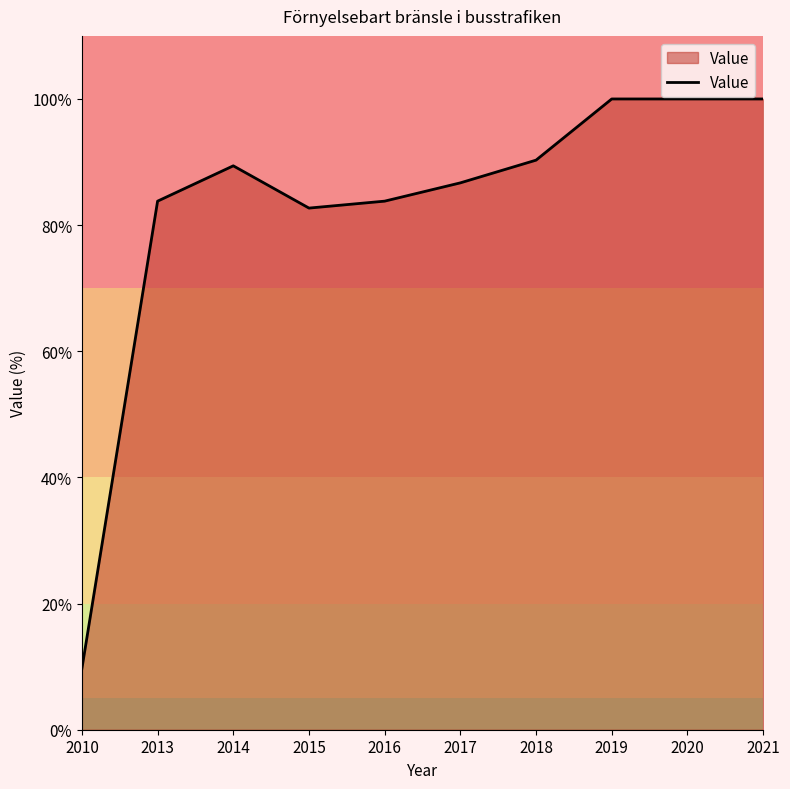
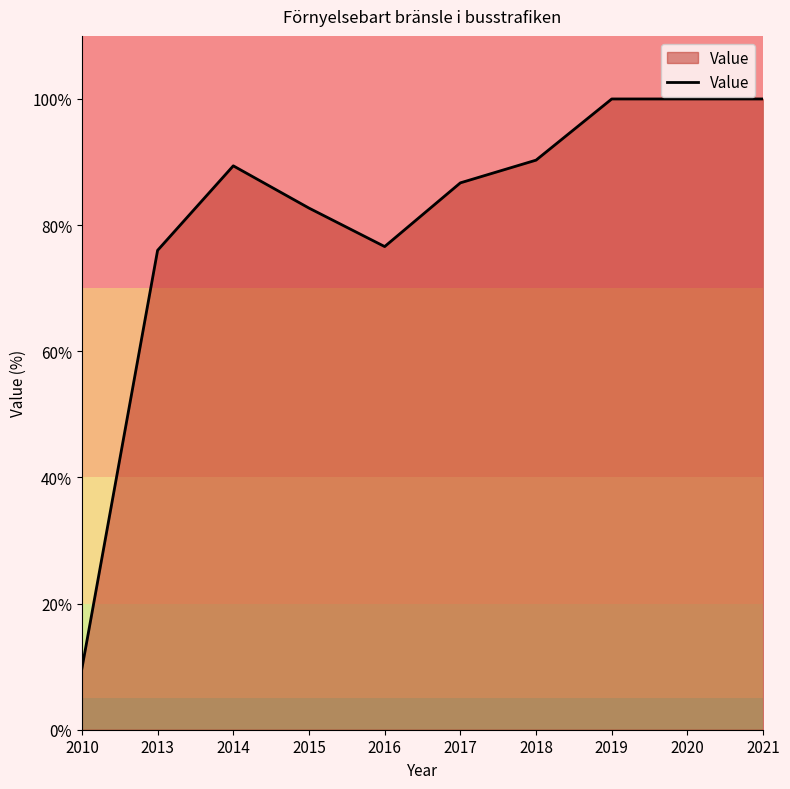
  {
    "2010": "10%",
-   "2013": "84%",
+   "2013": "76%",
    "2014": "89%",
    "2015": "83%",
-   "2016": "84%",
+   "2016": "77%",
    "2017": "87%",
    "2018": "90%",
    "2019": "100%",
    "2020": "100%",
    "2021": "100%"
  }
